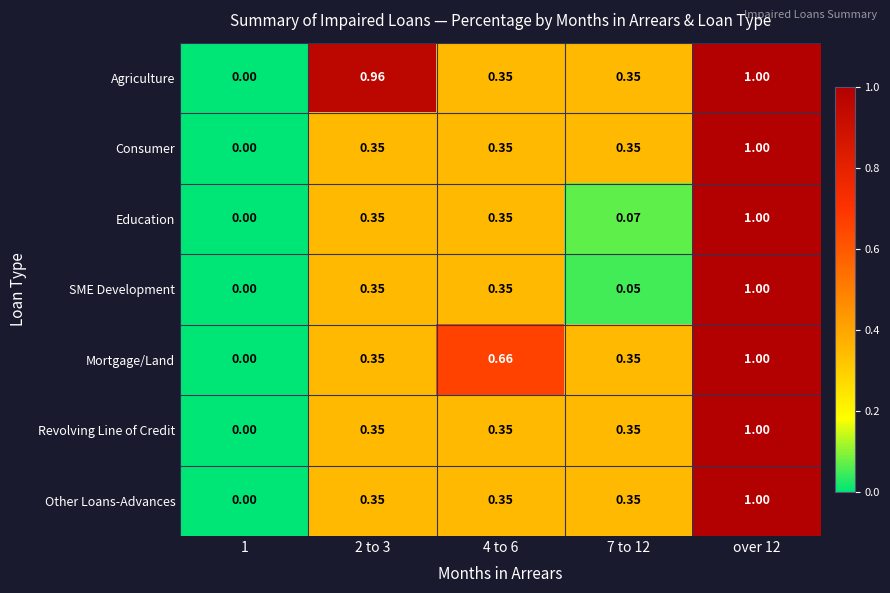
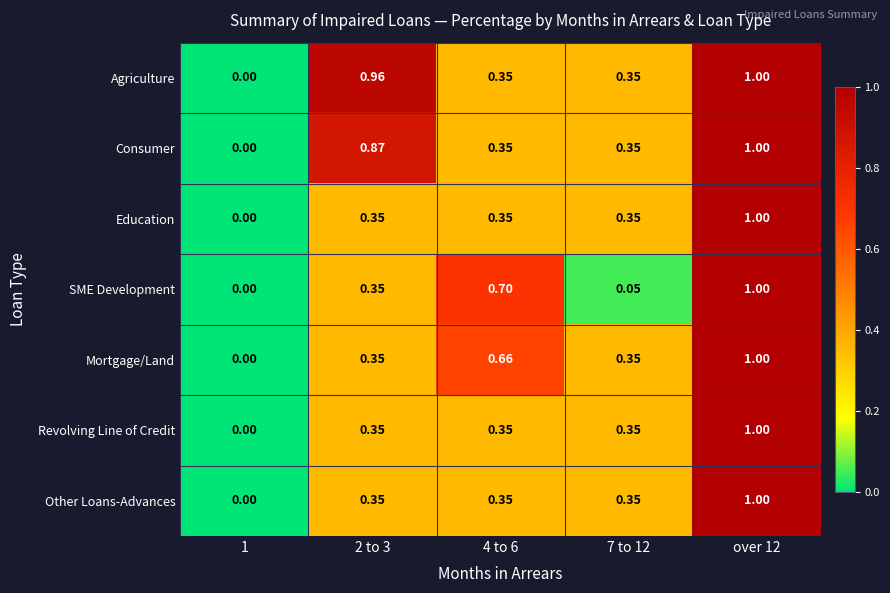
  {
    "Agriculture": {
      "1": 0.00,
      "2 to 3": 0.96,
      "4 to 6": 0.35,
      "7 to 12": 0.35,
      "over 12": 1.00
    },
    "Consumer": {
      "1": 0.00,
-     "2 to 3": 0.35,
+     "2 to 3": 0.87,
      "4 to 6": 0.35,
      "7 to 12": 0.35,
      "over 12": 1.00
    },
    "Education": {
      "1": 0.00,
      "2 to 3": 0.35,
      "4 to 6": 0.35,
-     "7 to 12": 0.07,
+     "7 to 12": 0.35,
      "over 12": 1.00
    },
    "SME Development": {
      "1": 0.00,
      "2 to 3": 0.35,
-     "4 to 6": 0.35,
+     "4 to 6": 0.70,
      "7 to 12": 0.05,
      "over 12": 1.00
    },
    "Mortgage/Land": {
      "1": 0.00,
      "2 to 3": 0.35,
      "4 to 6": 0.66,
      "7 to 12": 0.35,
      "over 12": 1.00
    },
    "Revolving Line of Credit": {
      "1": 0.00,
      "2 to 3": 0.35,
      "4 to 6": 0.35,
      "7 to 12": 0.35,
      "over 12": 1.00
    },
    "Other Loans-Advances": {
      "1": 0.00,
      "2 to 3": 0.35,
      "4 to 6": 0.35,
      "7 to 12": 0.35,
      "over 12": 1.00
    }
  }
